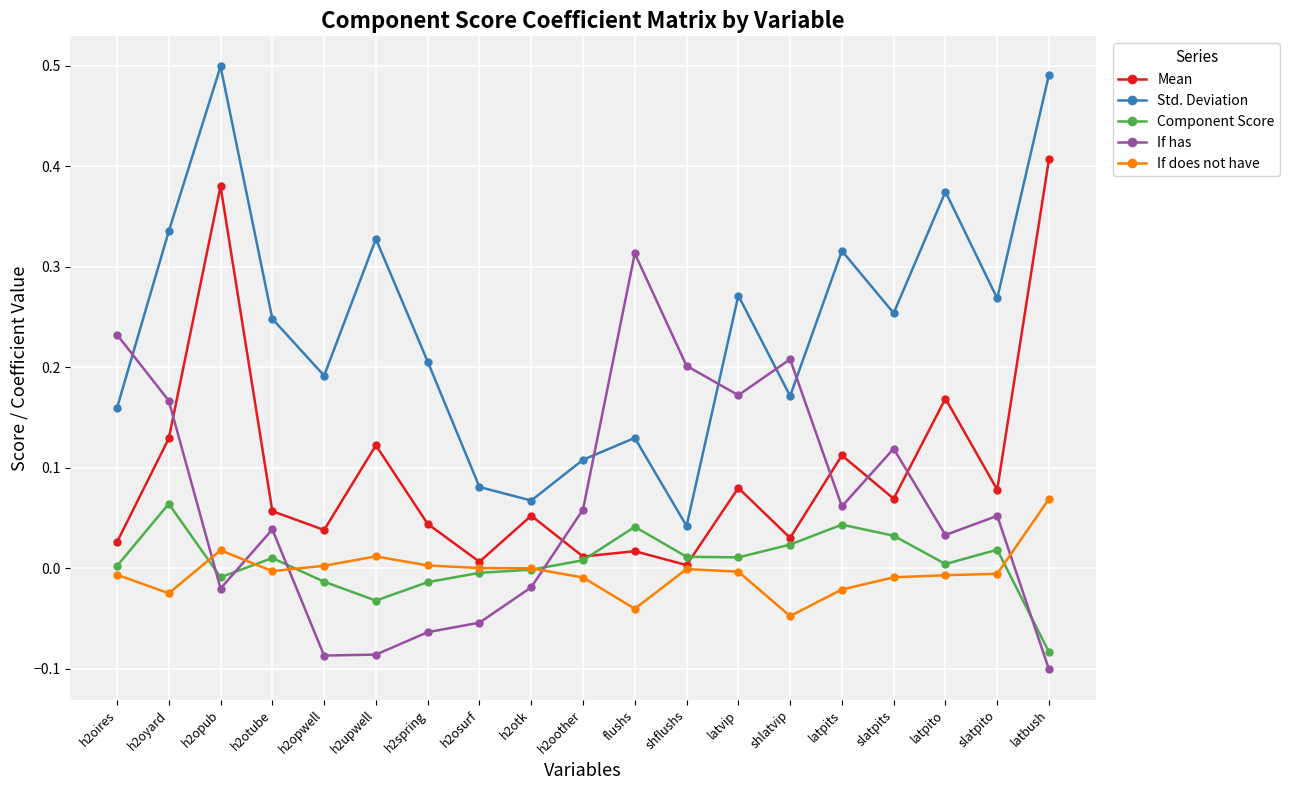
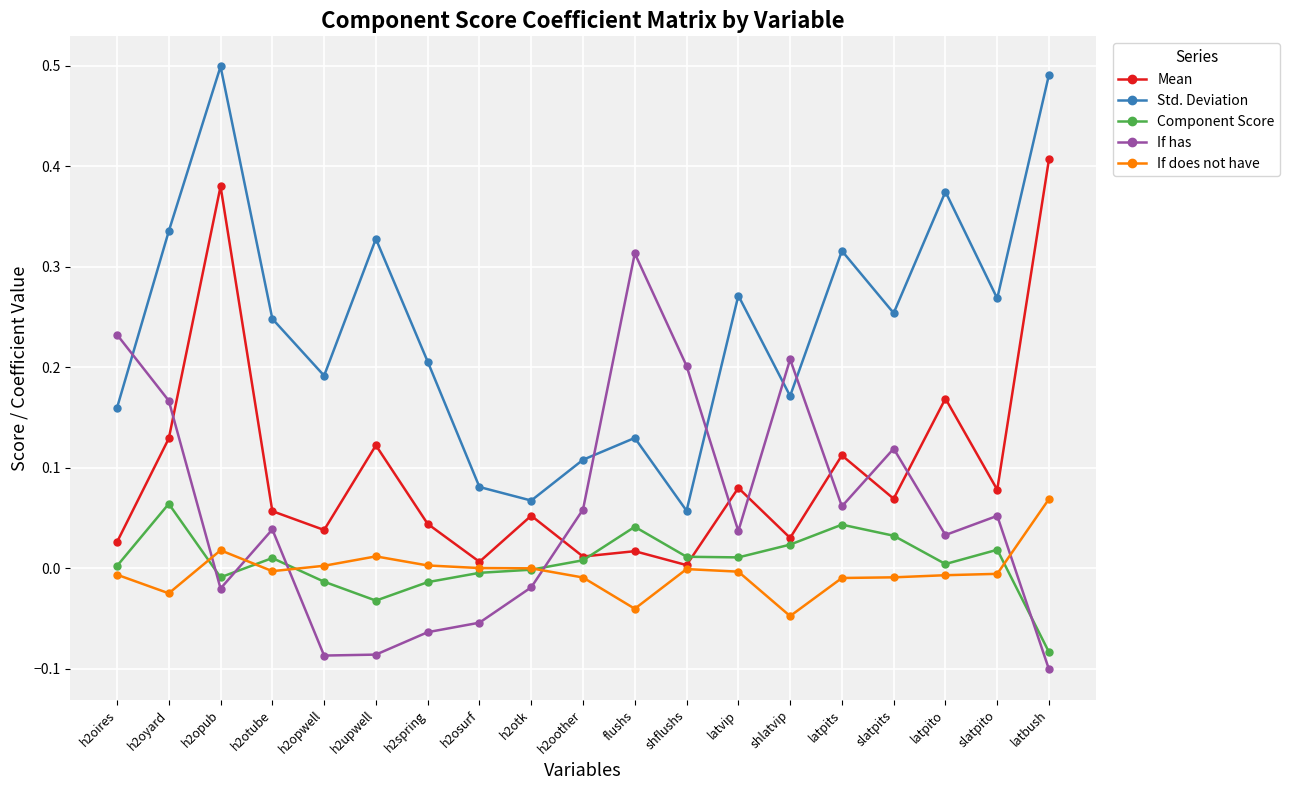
  {
    "Mean": {
      "h2oires": 0.026,
      "h2oyard": 0.129,
      "h2opub": 0.380,
      "h2otube": 0.057,
      "h2opwell": 0.038,
      "h2upwell": 0.122,
      "h2spring": 0.044,
      "h2osurf": 0.007,
      "h2otk": 0.052,
      "h2oother": 0.012,
      "flushs": 0.017,
      "shflushs": 0.003,
      "latvip": 0.080,
      "shlatvip": 0.030,
      "latpits": 0.112,
      "slatpits": 0.069,
      "latpito": 0.169,
      "slatpito": 0.078,
      "latbush": 0.407
    },
    "Std. Deviation": {
      "h2oires": 0.160,
      "h2oyard": 0.336,
      "h2opub": 0.499,
      "h2otube": 0.248,
      "h2opwell": 0.192,
      "h2upwell": 0.328,
      "h2spring": 0.206,
      "h2osurf": 0.081,
      "h2otk": 0.068,
      "h2oother": 0.108,
      "flushs": 0.130,
-     "shflushs": 0.042,
+     "shflushs": 0.057,
      "latvip": 0.271,
      "shlatvip": 0.172,
      "latpits": 0.316,
      "slatpits": 0.254,
      "latpito": 0.375,
      "slatpito": 0.269,
      "latbush": 0.491
    },
    "Component Score": {
      "h2oires": 0.002,
      "h2oyard": 0.064,
      "h2opub": -0.009,
      "h2otube": 0.010,
      "h2opwell": -0.013,
      "h2upwell": -0.032,
      "h2spring": -0.014,
      "h2osurf": -0.004,
      "h2oother": 0.008,
      "flushs": 0.041,
      "shflushs": 0.012,
      "latvip": 0.011,
      "shlatvip": 0.024,
      "latpits": 0.044,
      "slatpits": 0.033,
      "latpito": 0.004,
      "slatpito": 0.019,
      "latbush": -0.083
    },
    "If has": {
      "h2oires": 0.233,
      "h2oyard": 0.167,
      "h2opub": -0.020,
      "h2otube": 0.039,
      "h2opwell": -0.087,
      "h2upwell": -0.086,
      "h2spring": -0.063,
      "h2osurf": -0.054,
      "h2otk": -0.019,
      "h2oother": 0.059,
      "flushs": 0.313,
      "shflushs": 0.201,
-     "latvip": 0.172,
+     "latvip": 0.037,
      "shlatvip": 0.208,
      "latpits": 0.062,
      "slatpits": 0.119,
      "latpito": 0.033,
      "slatpito": 0.052,
      "latbush": -0.101
    },
    "If does not have": {
      "h2oires": -0.006,
      "h2oyard": -0.025,
      "h2opub": 0.018,
      "h2otube": -0.003,
      "h2opwell": 0.003,
      "h2upwell": 0.012,
      "h2spring": 0.003,
      "h2osurf": 0.000,
      "h2oother": -0.009,
      "flushs": -0.040,
      "shflushs": -0.001,
      "latvip": -0.003,
      "shlatvip": -0.047,
-     "latpits": -0.021,
+     "latpits": -0.010,
      "slatpits": -0.009,
      "latpito": -0.007,
      "slatpito": -0.005,
      "latbush": 0.069
    }
  }
